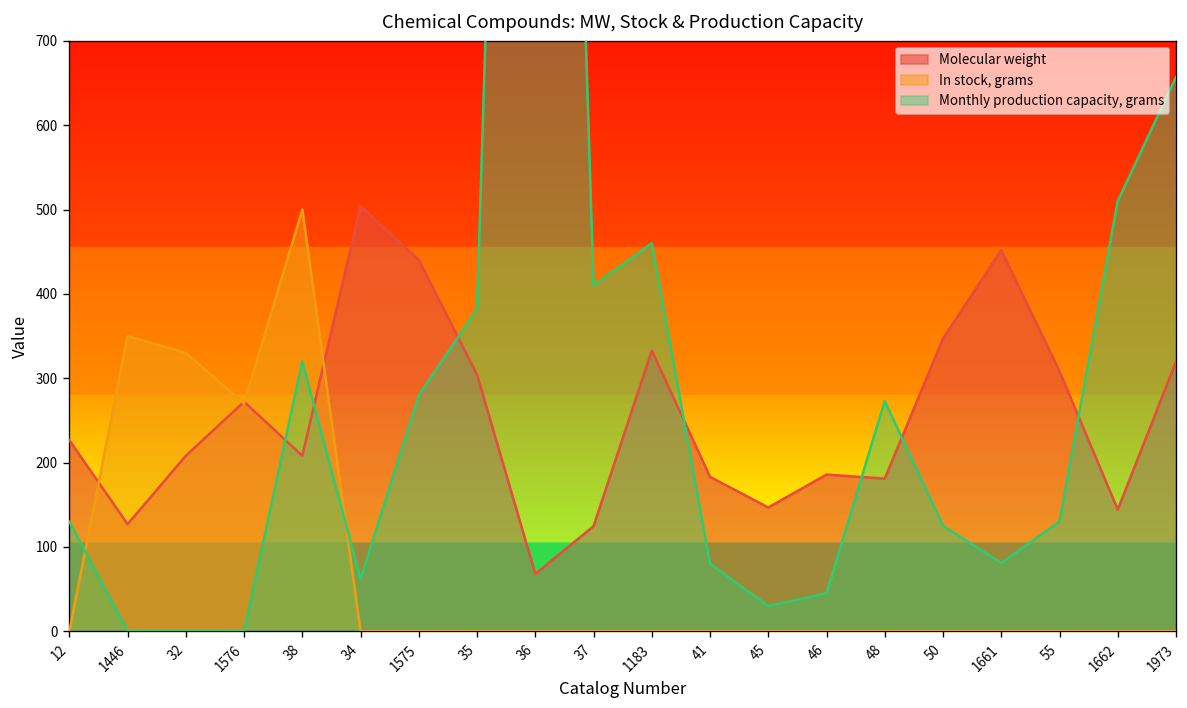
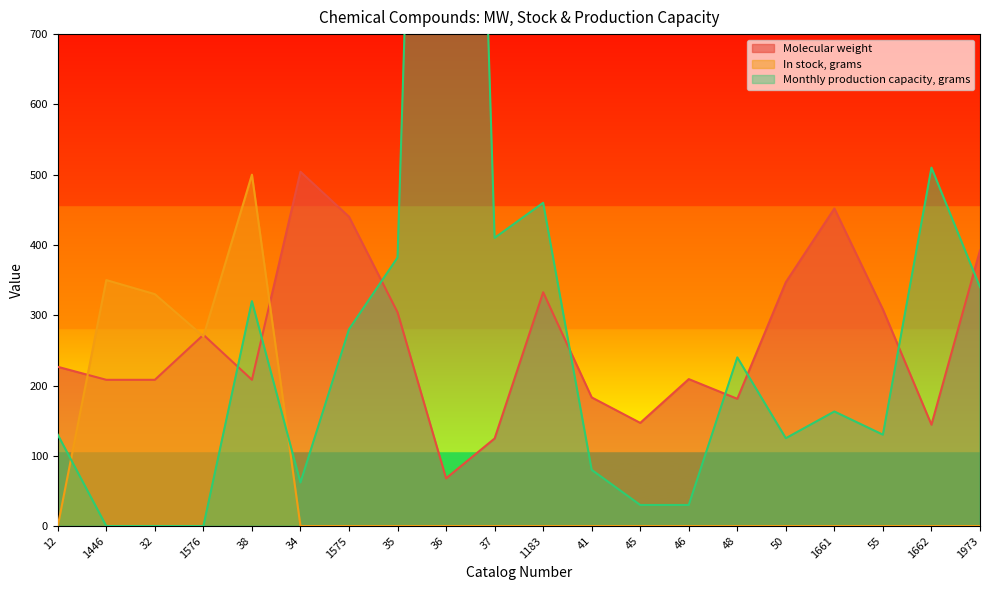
  {
    "Molecular weight": {
      "12": 230,
-     "1446": 130,
+     "1446": 210,
      "32": 210,
      "38": 210,
      "34": 500,
      "1575": 440,
      "35": 300,
      "36": 70,
      "37": 120,
      "1183": 330,
      "41": 180,
      "45": 150,
-     "46": 190,
+     "46": 210,
      "48": 180,
      "50": 350,
      "1661": 450,
      "55": 310,
      "1662": 140,
-     "1973": 320
+     "1973": 390
    },
    "In stock, grams": {
      "12": 0,
      "1446": 350,
      "32": 330,
      "38": 500,
      "34": 0,
      "1575": 0,
      "35": 0,
      "36": 0,
      "37": 0,
      "1183": 0,
      "41": 0,
      "45": 0,
      "46": 0,
      "48": 0,
      "50": 0,
      "1661": 0,
      "55": 0,
      "1662": 0,
      "1973": 0
    },
    "Monthly production capacity, grams": {
      "12": 130,
      "1446": 0,
      "32": 0,
      "1576": 0,
      "38": 320,
      "34": 60,
      "1575": 280,
      "35": 380,
      "37": 410,
      "1183": 460,
      "41": 80,
      "45": 30,
-     "46": 50,
-     "48": 270,
+     "46": 30,
+     "48": 240,
      "50": 130,
-     "1661": 80,
+     "1661": 160,
      "55": 130,
      "1662": 510,
-     "1973": 660
+     "1973": 340
    }
  }
